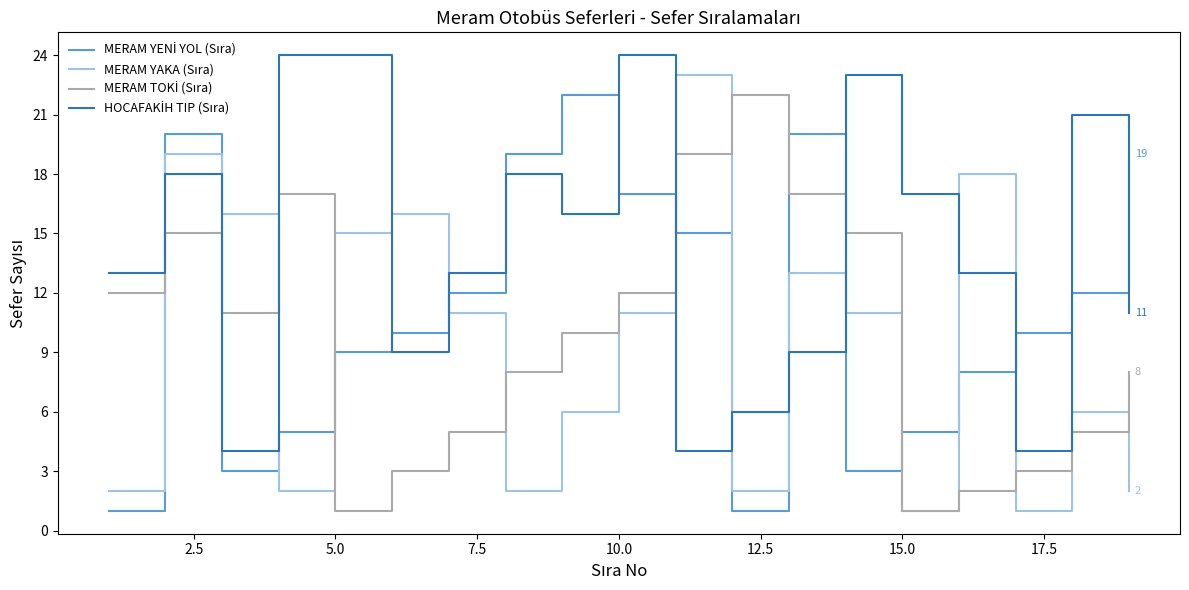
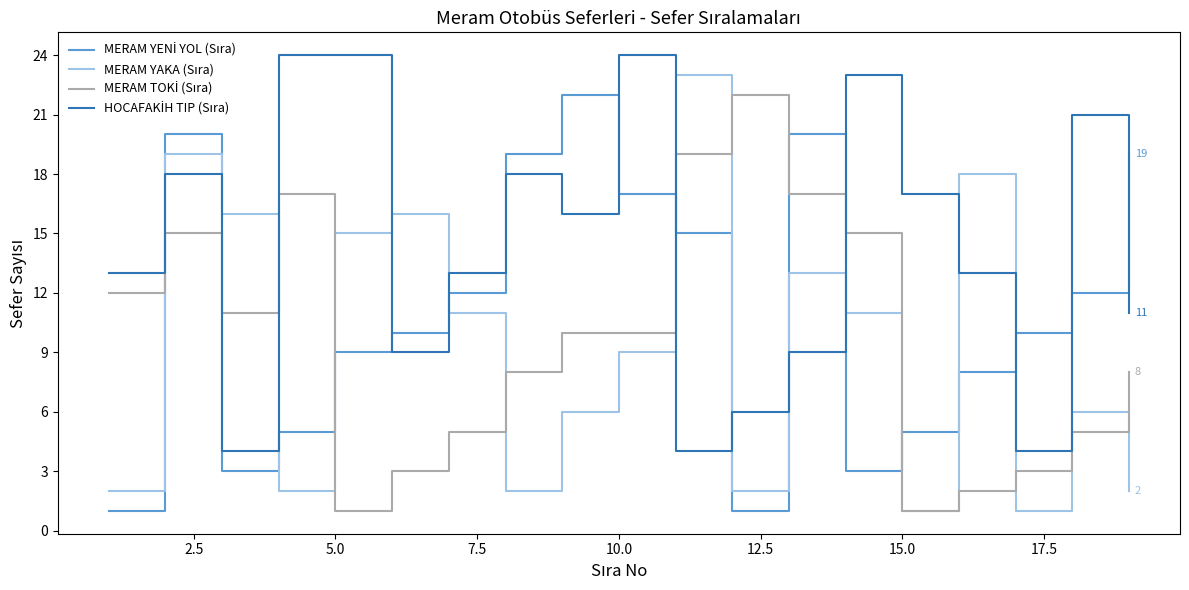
  {
    "MERAM YENİ YOL (Sıra)": {
      "5.0": 9,
      "10.0": 17,
      "15.0": 5
    },
    "MERAM YAKA (Sıra)": {
      "5.0": 15,
-     "10.0": 11
+     "10.0": 9
    },
    "MERAM TOKİ (Sıra)": {
      "5.0": 1,
-     "10.0": 12
+     "10.0": 10
    },
    "HOCAFAKİH TIP (Sıra)": {
      "5.0": 24,
      "10.0": 24,
      "15.0": 17
    }
  }
